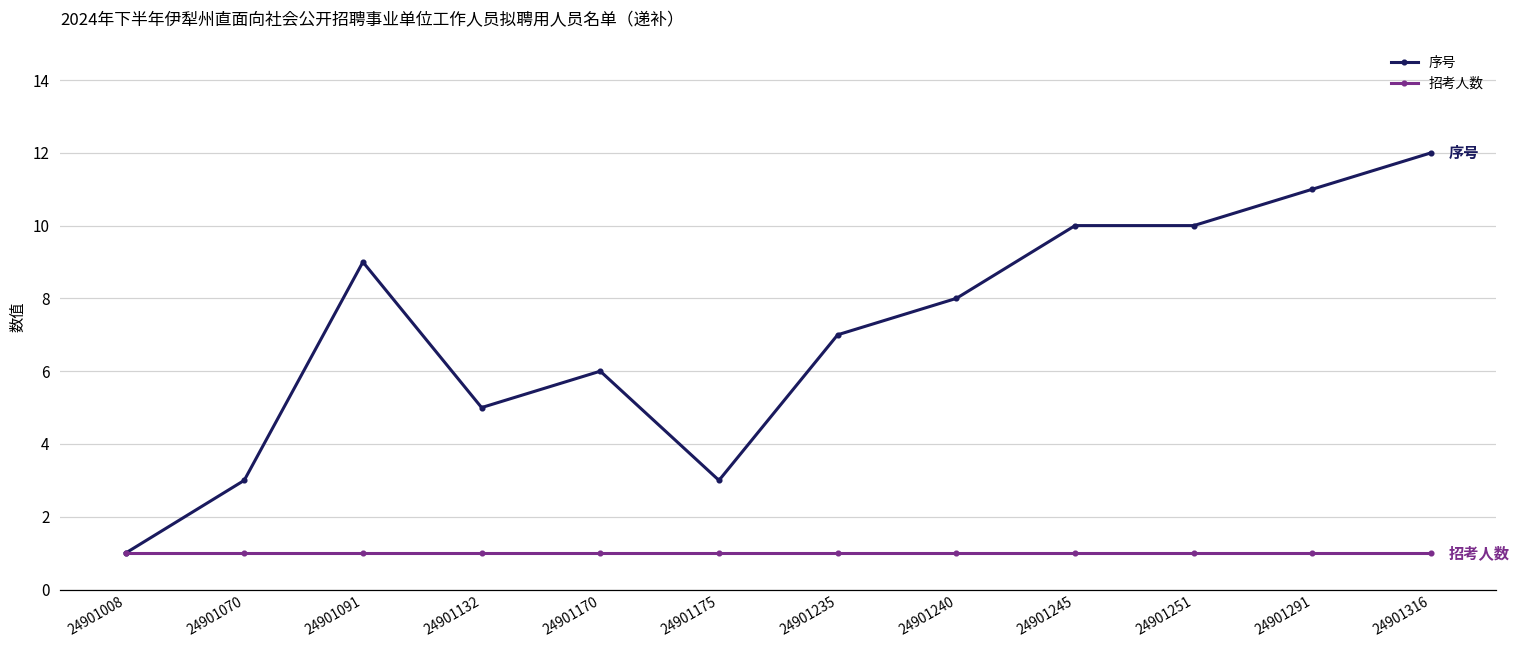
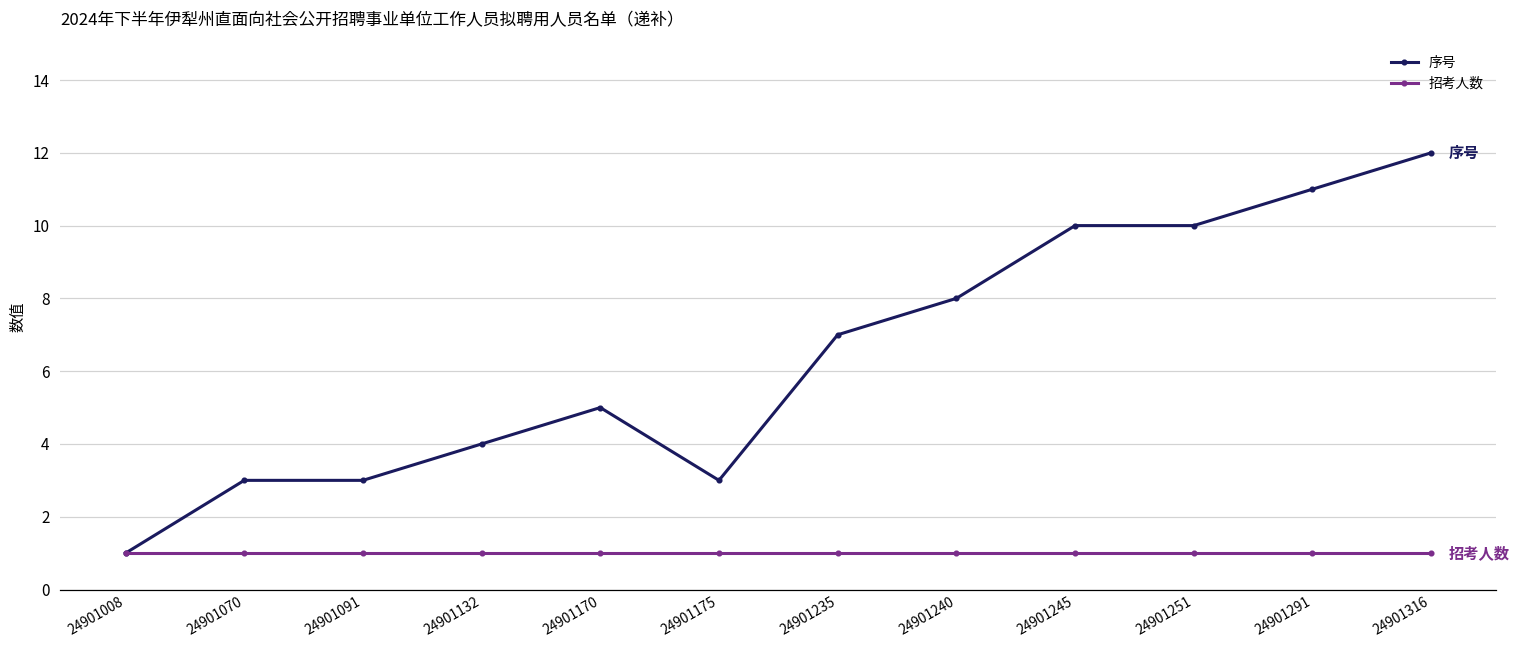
  {
    "序号": {
      "24901070": 3,
-     "24901091": 9,
-     "24901132": 5,
-     "24901170": 6,
+     "24901091": 3,
+     "24901132": 4,
+     "24901170": 5,
      "24901175": 3,
      "24901235": 7,
      "24901240": 8,
      "24901245": 10,
      "24901251": 10,
      "24901291": 11,
      "24901316": 12
    },
    "招考人数": {
      "24901070": 1,
      "24901091": 1,
      "24901132": 1,
      "24901170": 1,
      "24901175": 1,
      "24901235": 1,
      "24901240": 1,
      "24901245": 1,
      "24901251": 1,
      "24901291": 1,
      "24901316": 1
    }
  }
